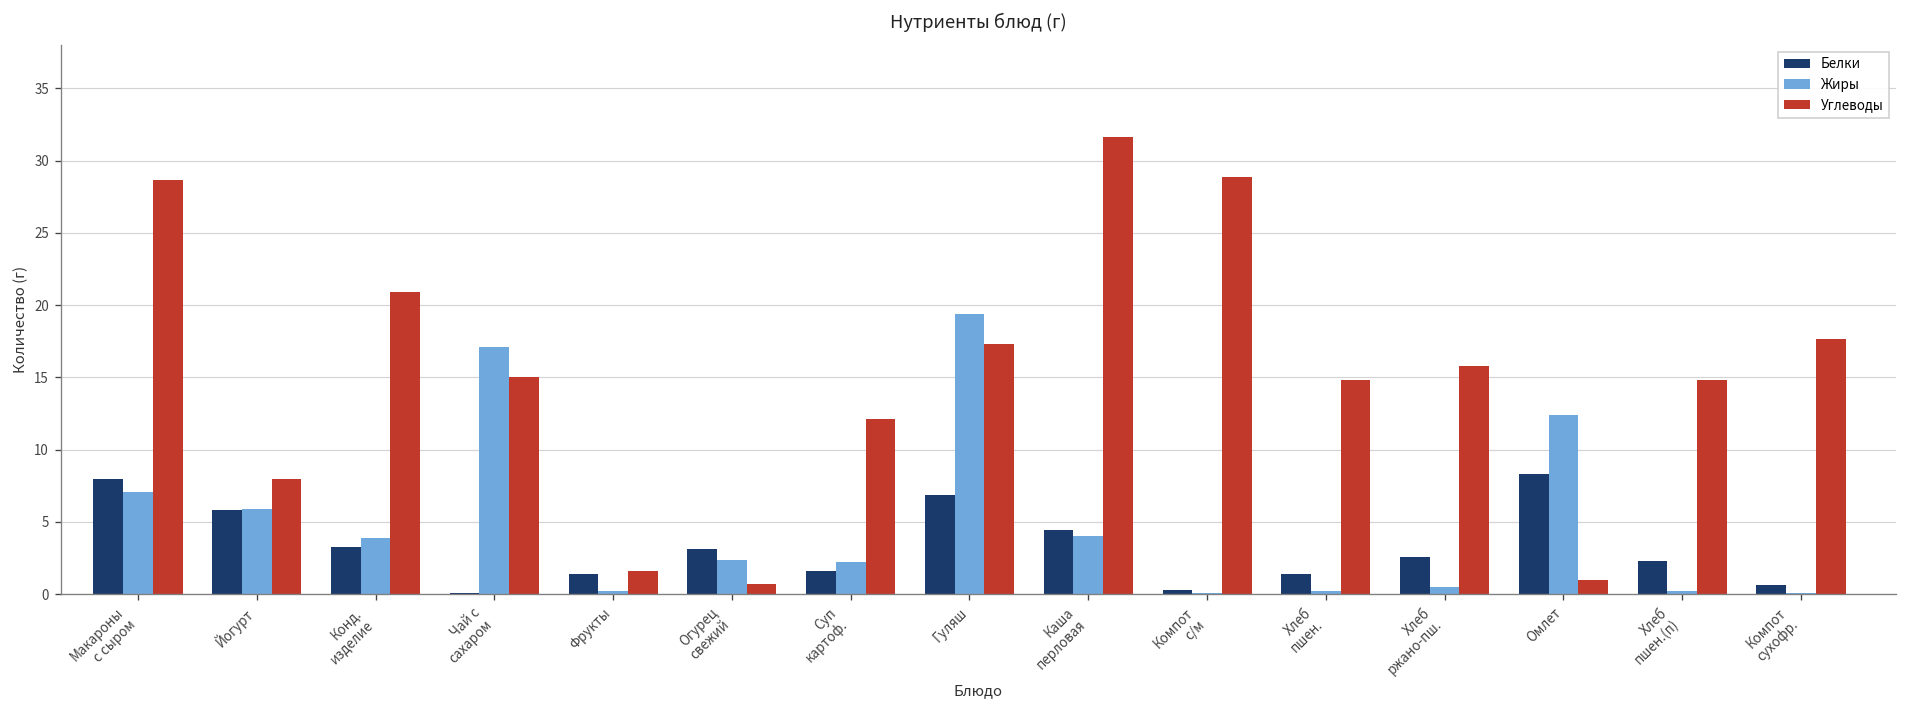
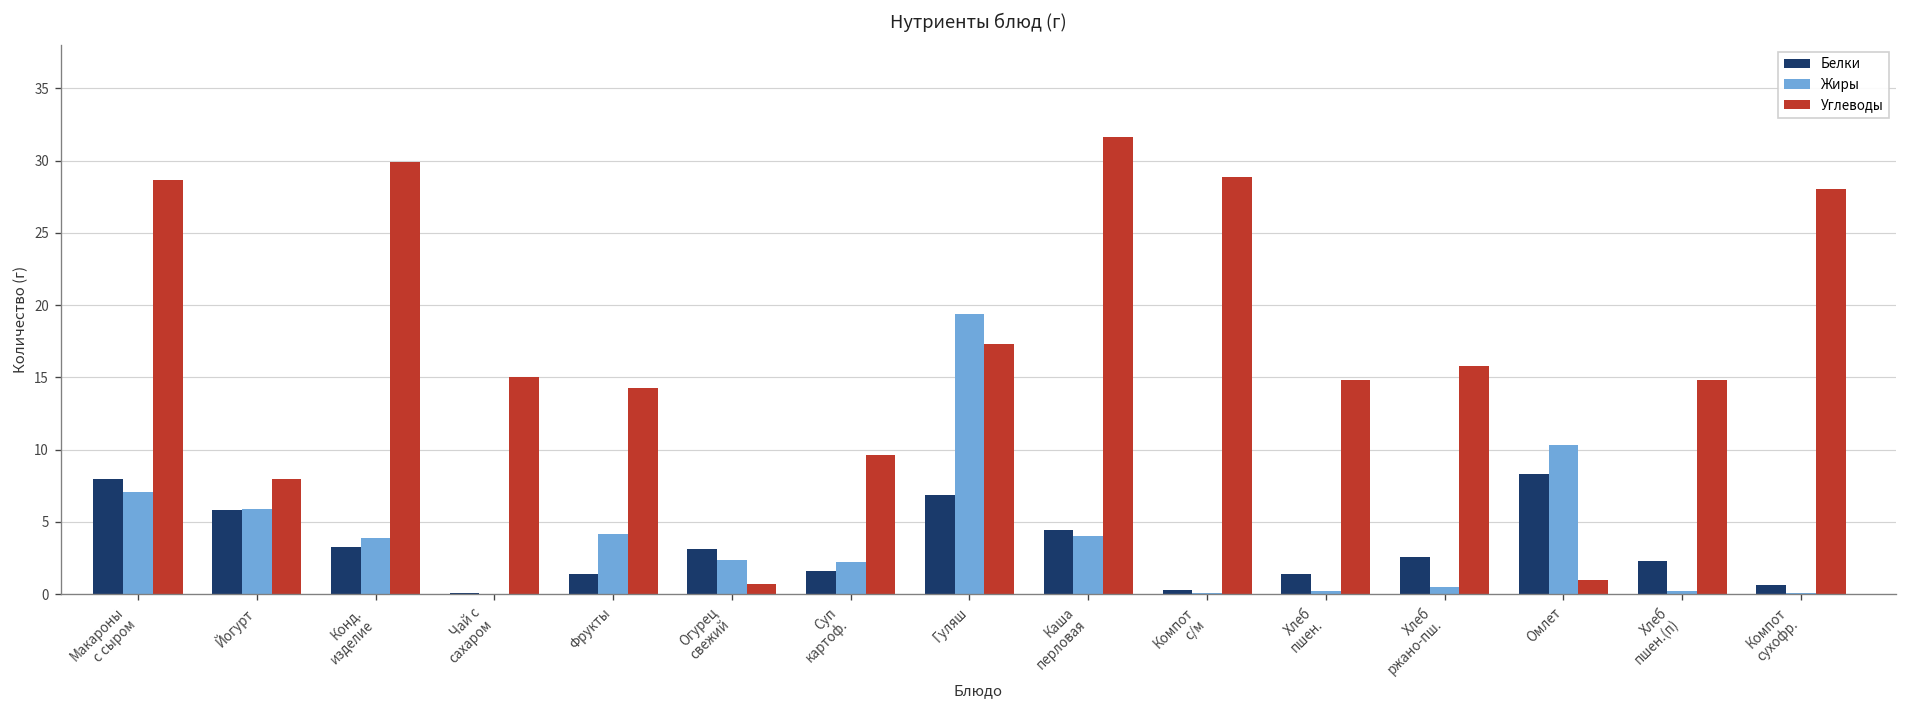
  {
    "Белки": {
      "Макароны с сыром": 8.0,
      "Йогурт": 5.8,
      "Конд. изделие": 3.3,
      "Фрукты": 1.4,
      "Огурец свежий": 3.1,
      "Суп картоф.": 1.6,
      "Гуляш": 6.9,
      "Каша перловая": 4.5,
      "Компот с/м": 0.3,
      "Хлеб пшен.": 1.4,
      "Хлеб ржано-пш.": 2.6,
      "Омлет": 8.3,
      "Хлеб пшен.(п)": 2.3,
      "Компот сухофр.": 0.7
    },
    "Жиры": {
      "Макароны с сыром": 7.1,
      "Йогурт": 5.9,
      "Конд. изделие": 3.9,
-     "Чай с сахаром": 17.1,
-     "Фрукты": 0.2,
+     "Чай с сахаром": 0.0,
+     "Фрукты": 4.2,
      "Огурец свежий": 2.4,
      "Суп картоф.": 2.2,
      "Гуляш": 19.4,
      "Каша перловая": 4.1,
      "Хлеб ржано-пш.": 0.5,
-     "Омлет": 12.4
+     "Омлет": 10.3
    },
    "Углеводы": {
      "Макароны с сыром": 28.7,
      "Йогурт": 8.0,
-     "Конд. изделие": 20.9,
+     "Конд. изделие": 29.9,
      "Чай с сахаром": 15.0,
-     "Фрукты": 1.6,
+     "Фрукты": 14.3,
      "Огурец свежий": 0.7,
-     "Суп картоф.": 12.1,
+     "Суп картоф.": 9.6,
      "Гуляш": 17.3,
      "Каша перловая": 31.7,
      "Компот с/м": 28.9,
      "Хлеб пшен.": 14.8,
      "Хлеб ржано-пш.": 15.8,
      "Омлет": 1.0,
      "Хлеб пшен.(п)": 14.8,
-     "Компот сухофр.": 17.7
+     "Компот сухофр.": 28.0
    }
  }
